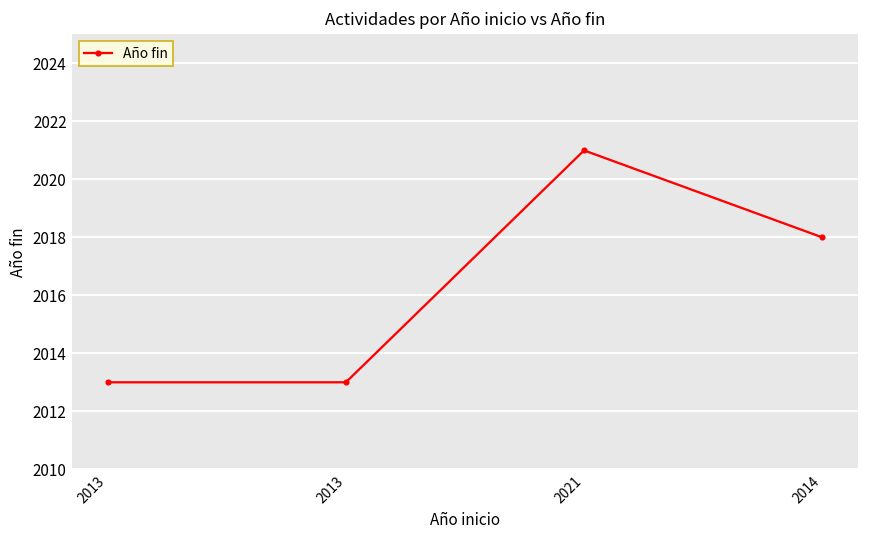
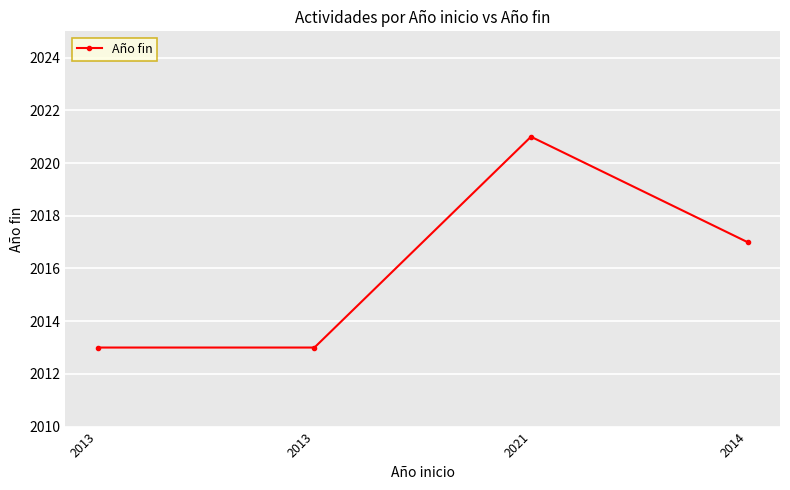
  {
    "2021": 2021,
-   "2014": 2018
+   "2014": 2017
  }
